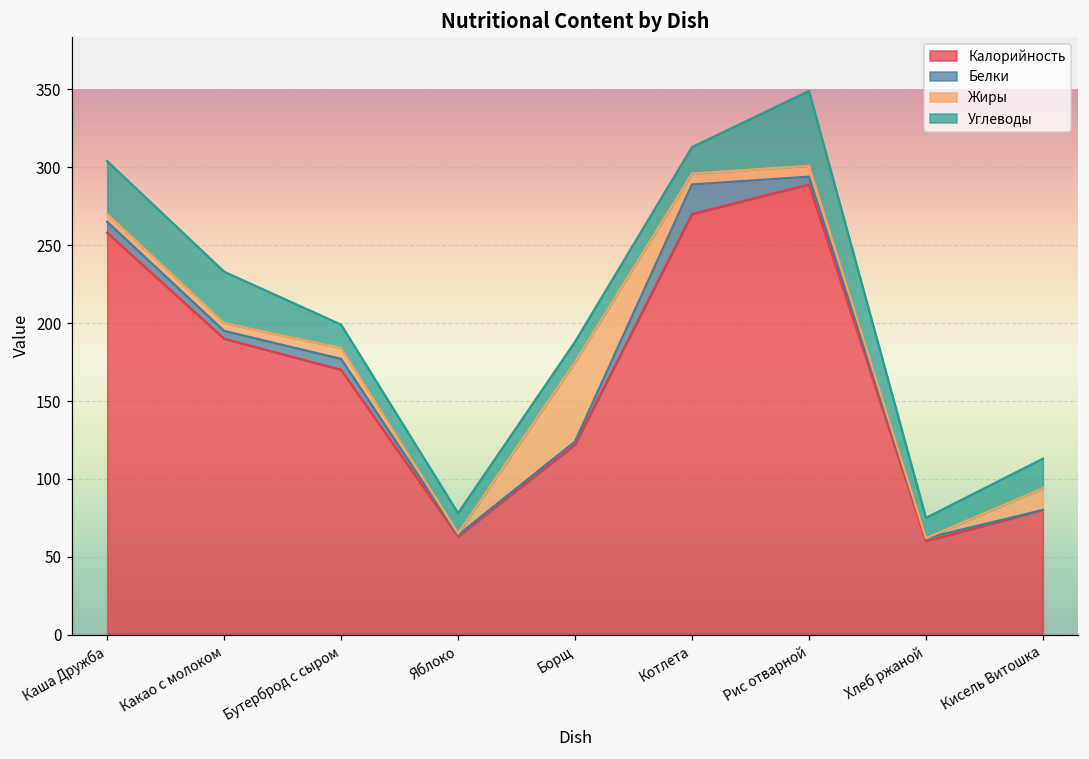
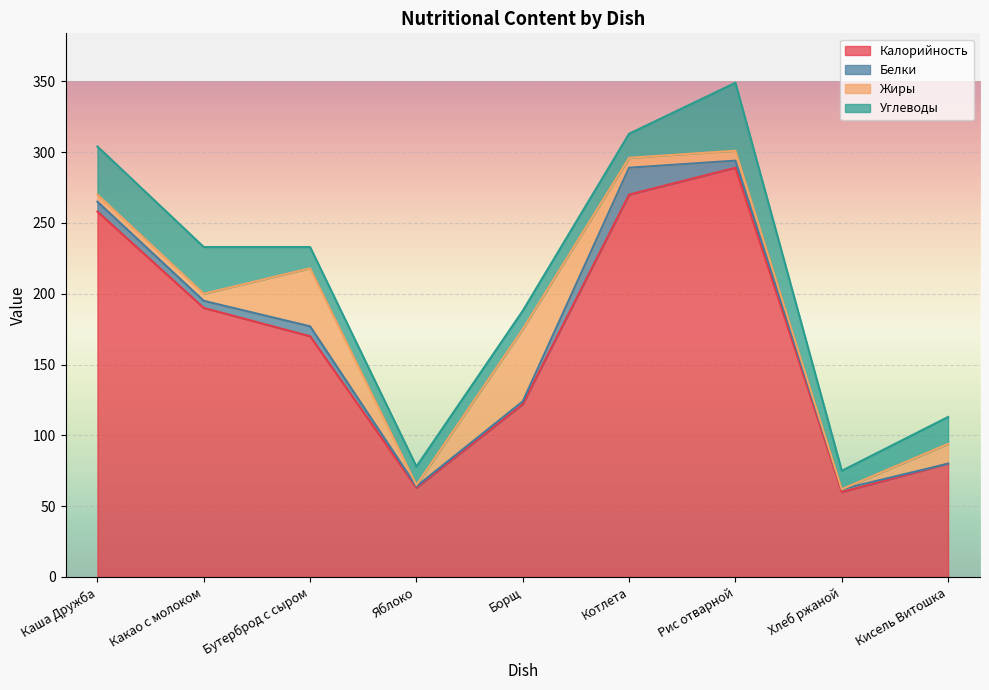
  {
    "Калорийность": {
      "Каша Дружба": 258,
      "Какао с молоком": 190,
      "Бутерброд с сыром": 170,
      "Борщ": 122,
      "Котлета": 270,
      "Рис отварной": 289,
      "Хлеб ржаной": 60
    },
    "Жиры": {
      "Каша Дружба": 5,
      "Какао с молоком": 5,
-     "Бутерброд с сыром": 7,
+     "Бутерброд с сыром": 41,
      "Борщ": 51,
      "Котлета": 7,
      "Рис отварной": 7,
      "Кисель Витошка": 14
    }
  }
